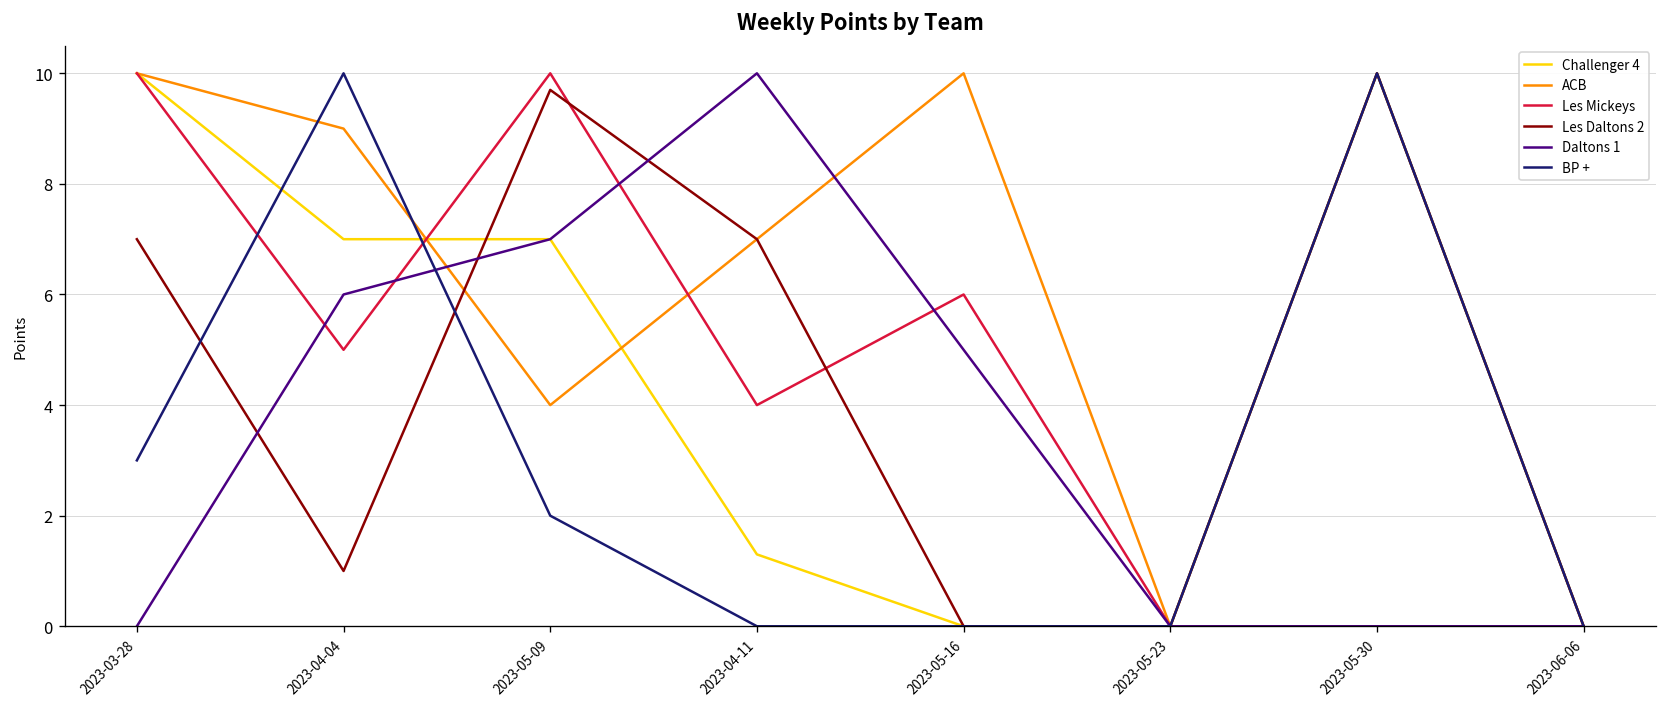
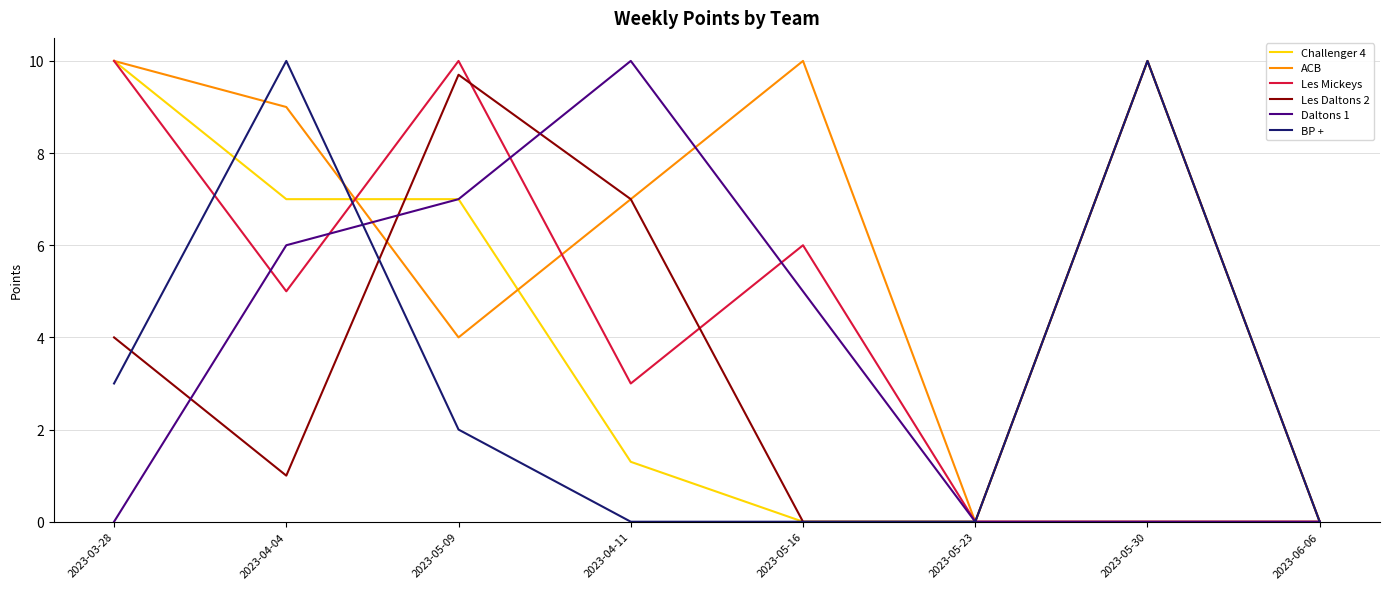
  {
    "Challenger 4": {
      "2023-04-04": 7,
      "2023-04-11": 1.3
    },
    "ACB": {
      "2023-04-04": 9,
      "2023-05-09": 4,
      "2023-05-16": 10
    },
    "Les Mickeys": {
      "2023-04-04": 5,
      "2023-05-09": 10,
-     "2023-04-11": 4,
+     "2023-04-11": 3,
      "2023-05-16": 6
    },
    "Les Daltons 2": {
-     "2023-03-28": 7,
+     "2023-03-28": 4,
      "2023-04-04": 1,
      "2023-05-09": 9.7
    }
  }
